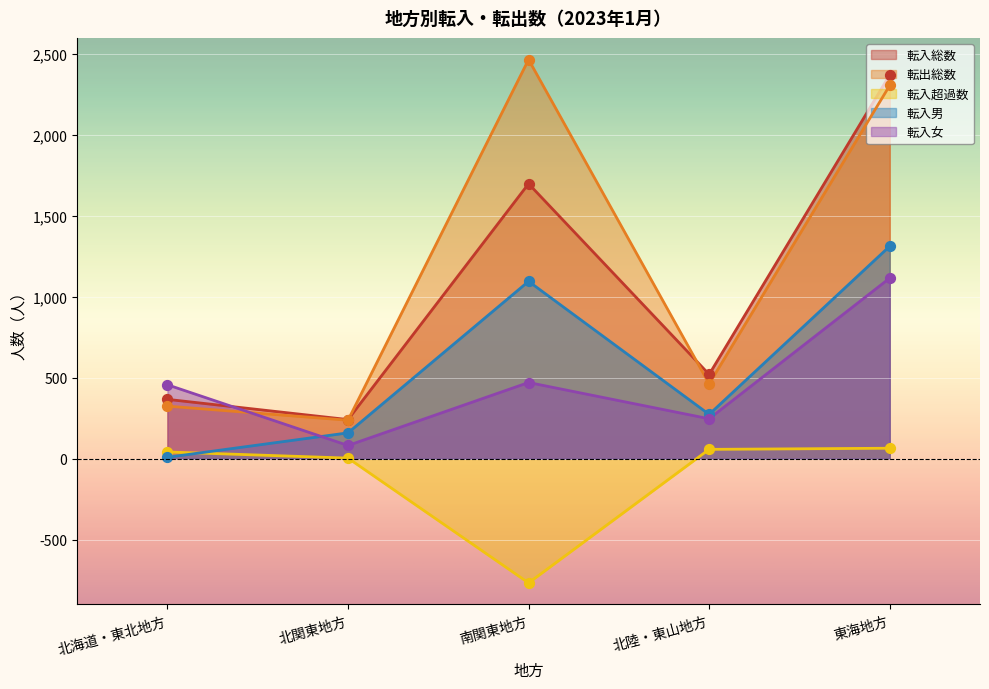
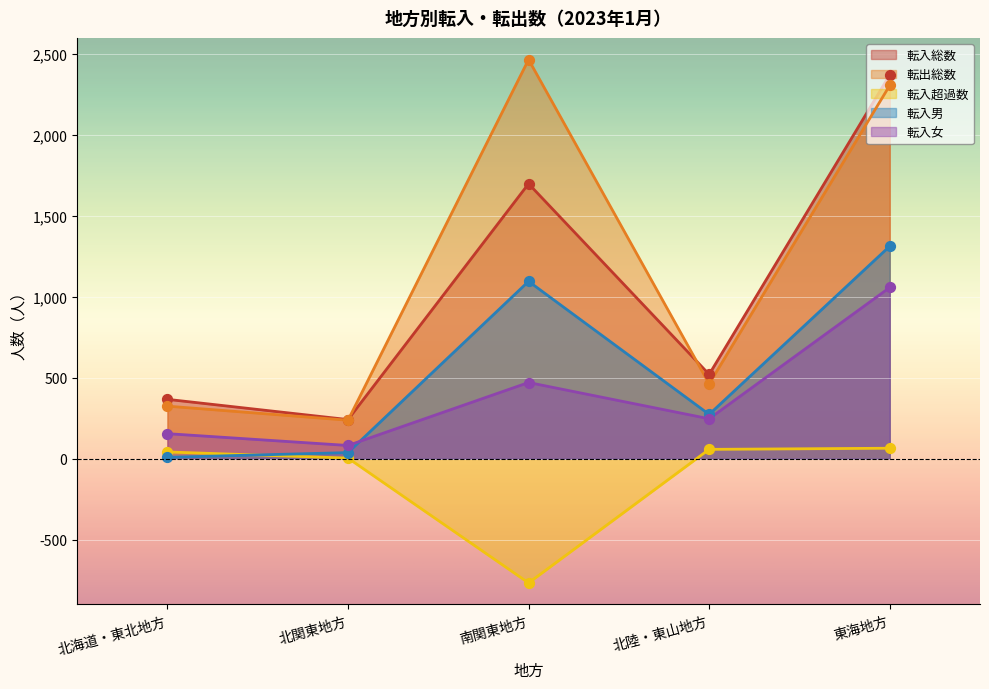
  {
    "転入男": {
      "北海道・東北地方": "10",
-     "北関東地方": "160",
+     "北関東地方": "40",
      "南関東地方": "1,100",
      "北陸・東山地方": "270",
      "東海地方": "1,310"
    },
    "転入女": {
-     "北海道・東北地方": "460",
+     "北海道・東北地方": "160",
      "北関東地方": "80",
      "南関東地方": "470",
      "北陸・東山地方": "250",
-     "東海地方": "1,120"
+     "東海地方": "1,060"
    }
  }
